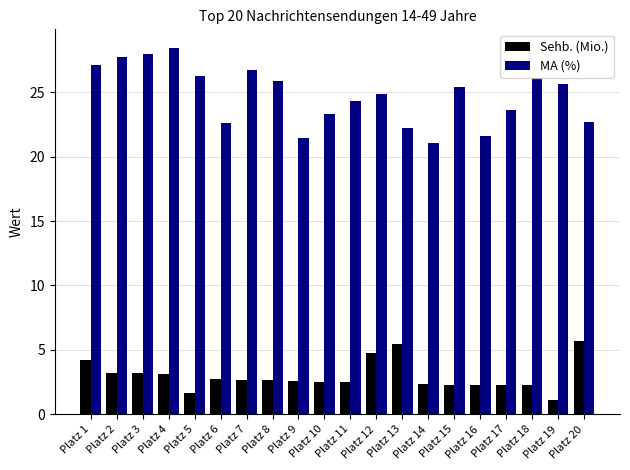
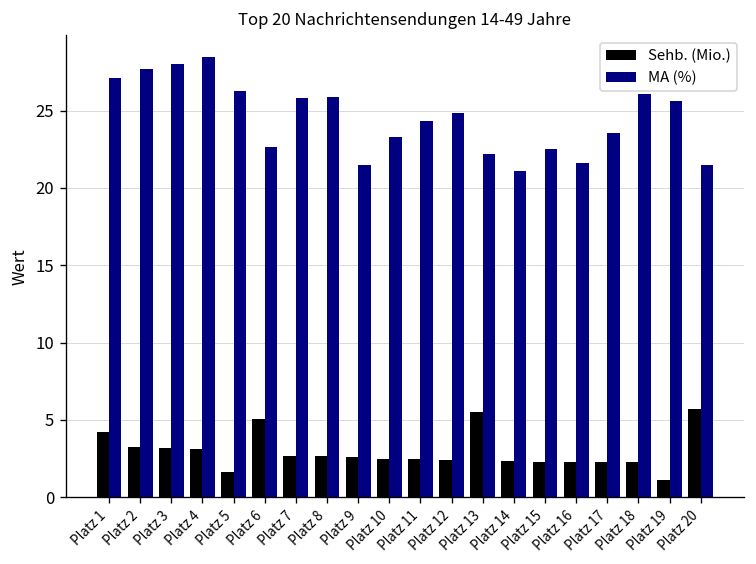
  {
    "Sehb. (Mio.)": {
      "Platz 1": 4.2,
      "Platz 2": 3.2,
      "Platz 3": 3.2,
      "Platz 4": 3.1,
      "Platz 5": 1.6,
-     "Platz 6": 2.7,
+     "Platz 6": 5.1,
      "Platz 7": 2.7,
      "Platz 8": 2.6,
      "Platz 9": 2.6,
      "Platz 10": 2.5,
      "Platz 11": 2.5,
-     "Platz 12": 4.8,
+     "Platz 12": 2.4,
      "Platz 13": 5.5,
      "Platz 14": 2.3,
      "Platz 15": 2.3,
      "Platz 16": 2.3,
      "Platz 17": 2.3,
      "Platz 18": 2.2,
      "Platz 19": 1.1,
      "Platz 20": 5.7
    },
    "MA (%)": {
      "Platz 1": 27.1,
      "Platz 2": 27.7,
      "Platz 3": 28.0,
      "Platz 4": 28.4,
      "Platz 5": 26.3,
      "Platz 6": 22.6,
-     "Platz 7": 26.7,
+     "Platz 7": 25.8,
      "Platz 8": 25.9,
      "Platz 9": 21.5,
      "Platz 10": 23.3,
      "Platz 11": 24.3,
      "Platz 12": 24.8,
      "Platz 13": 22.2,
      "Platz 14": 21.1,
-     "Platz 15": 25.4,
+     "Platz 15": 22.5,
      "Platz 16": 21.6,
      "Platz 17": 23.6,
      "Platz 18": 26.1,
      "Platz 19": 25.6,
-     "Platz 20": 22.7
+     "Platz 20": 21.5
    }
  }
